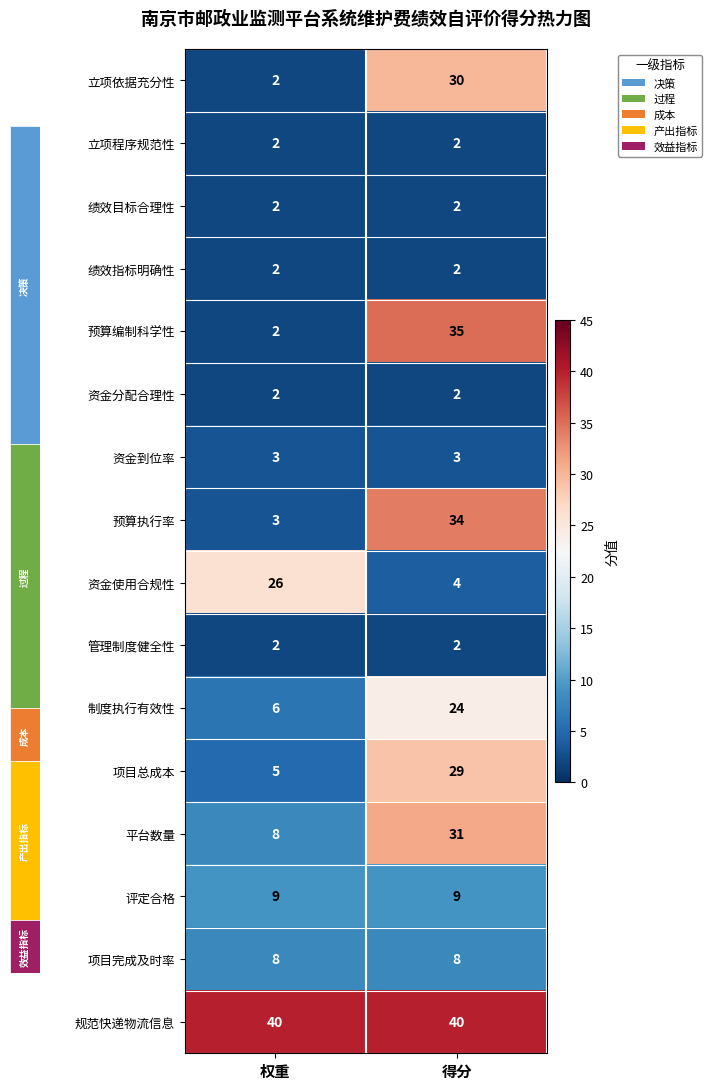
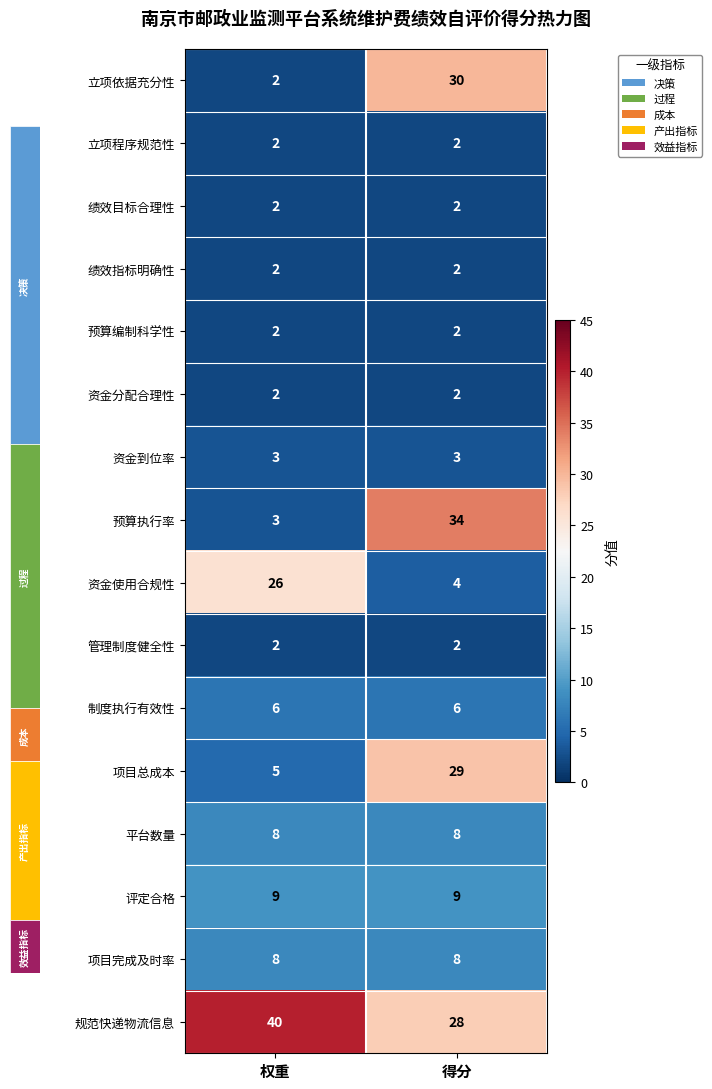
  {
    "立项依据充分性": {
      "权重": 2,
      "得分": 30
    },
    "立项程序规范性": {
      "权重": 2,
      "得分": 2
    },
    "绩效目标合理性": {
      "权重": 2,
      "得分": 2
    },
    "绩效指标明确性": {
      "权重": 2,
      "得分": 2
    },
    "预算编制科学性": {
      "权重": 2,
-     "得分": 35
+     "得分": 2
    },
    "资金分配合理性": {
      "权重": 2,
      "得分": 2
    },
    "资金到位率": {
      "权重": 3,
      "得分": 3
    },
    "预算执行率": {
      "权重": 3,
      "得分": 34
    },
    "资金使用合规性": {
      "权重": 26,
      "得分": 4
    },
    "管理制度健全性": {
      "权重": 2,
      "得分": 2
    },
    "制度执行有效性": {
      "权重": 6,
-     "得分": 24
+     "得分": 6
    },
    "项目总成本": {
      "权重": 5,
      "得分": 29
    },
    "平台数量": {
      "权重": 8,
-     "得分": 31
+     "得分": 8
    },
    "评定合格": {
      "权重": 9,
      "得分": 9
    },
    "项目完成及时率": {
      "权重": 8,
      "得分": 8
    },
    "规范快递物流信息": {
      "权重": 40,
-     "得分": 40
+     "得分": 28
    }
  }
